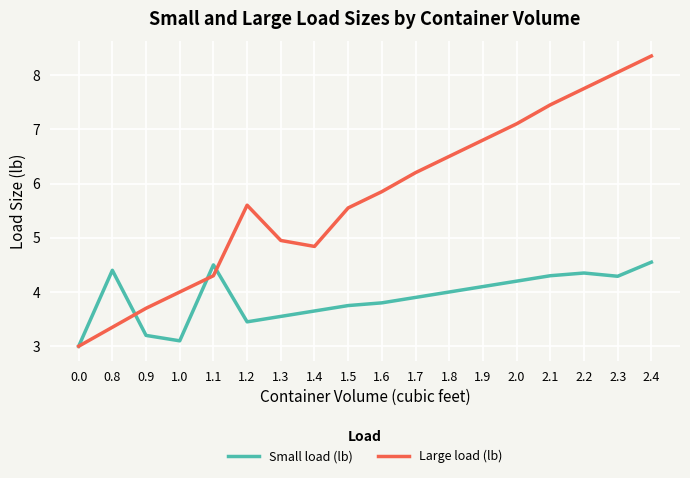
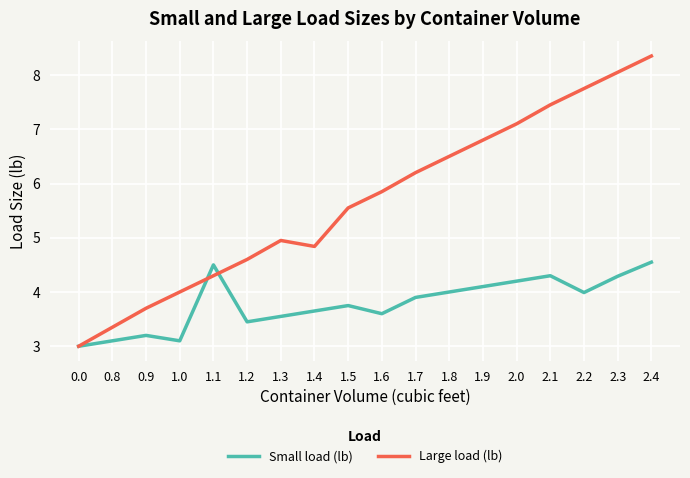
  {
    "Small load (lb)": {
-     "0.8": 4.4,
+     "0.8": 3.1,
      "0.9": 3.2,
      "1.0": 3.1,
      "1.1": 4.5,
      "1.2": 3.5,
      "1.3": 3.6,
      "1.4": 3.7,
      "1.5": 3.8,
-     "1.6": 3.8,
+     "1.6": 3.6,
      "1.7": 3.9,
      "1.8": 4.0,
      "1.9": 4.1,
      "2.0": 4.2,
      "2.1": 4.3,
-     "2.2": 4.4,
+     "2.2": 4.0,
      "2.3": 4.3,
      "2.4": 4.6
    },
    "Large load (lb)": {
      "0.8": 3.4,
      "0.9": 3.7,
      "1.0": 4.0,
      "1.1": 4.3,
-     "1.2": 5.6,
+     "1.2": 4.6,
      "1.3": 5.0,
      "1.4": 4.8,
      "1.5": 5.6,
      "1.6": 5.9,
      "1.7": 6.2,
      "1.8": 6.5,
      "1.9": 6.8,
      "2.0": 7.1,
      "2.1": 7.5,
      "2.2": 7.8,
      "2.3": 8.1,
      "2.4": 8.4
    }
  }
